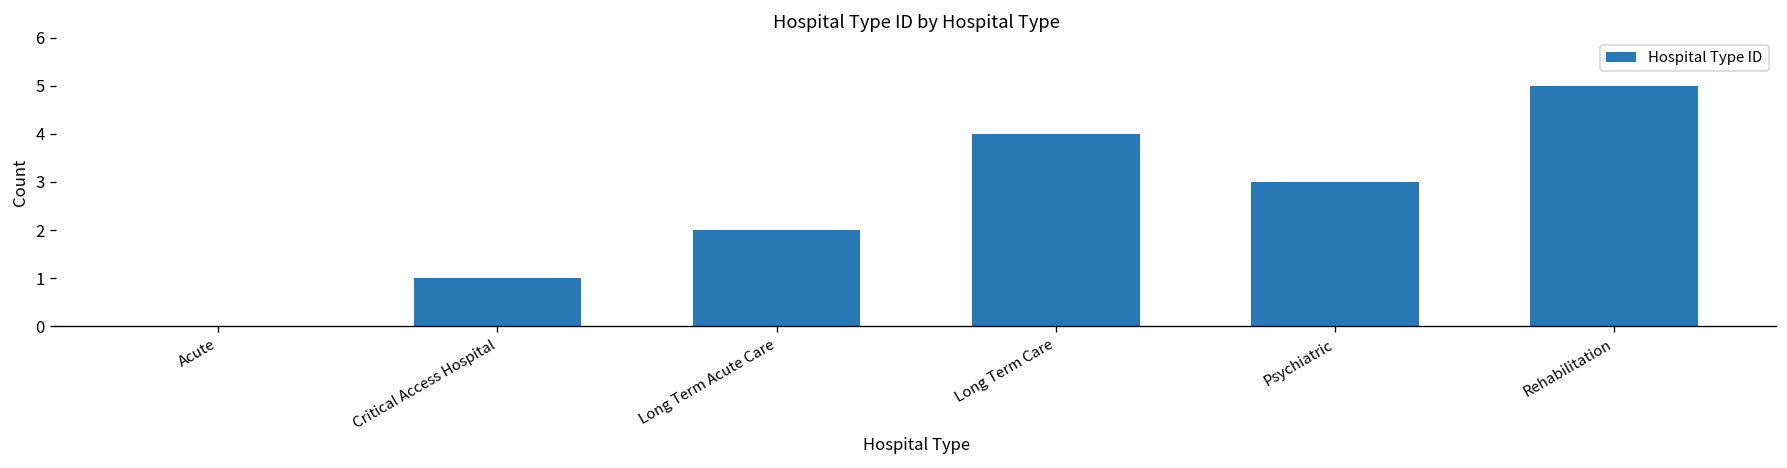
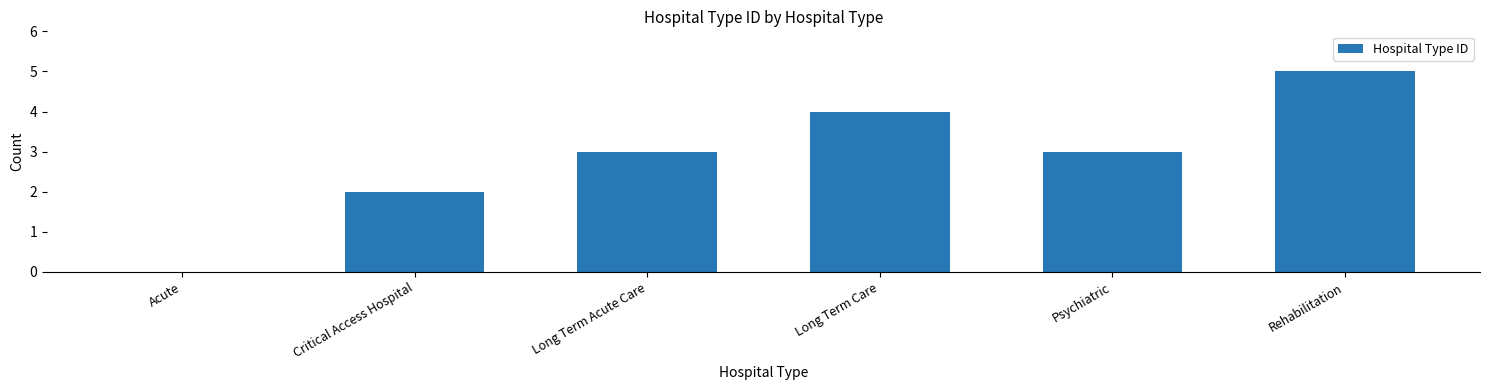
  {
    "Acute": 0,
-   "Critical Access Hospital": 1,
-   "Long Term Acute Care": 2,
+   "Critical Access Hospital": 2,
+   "Long Term Acute Care": 3,
    "Long Term Care": 4,
    "Psychiatric": 3,
    "Rehabilitation": 5
  }
